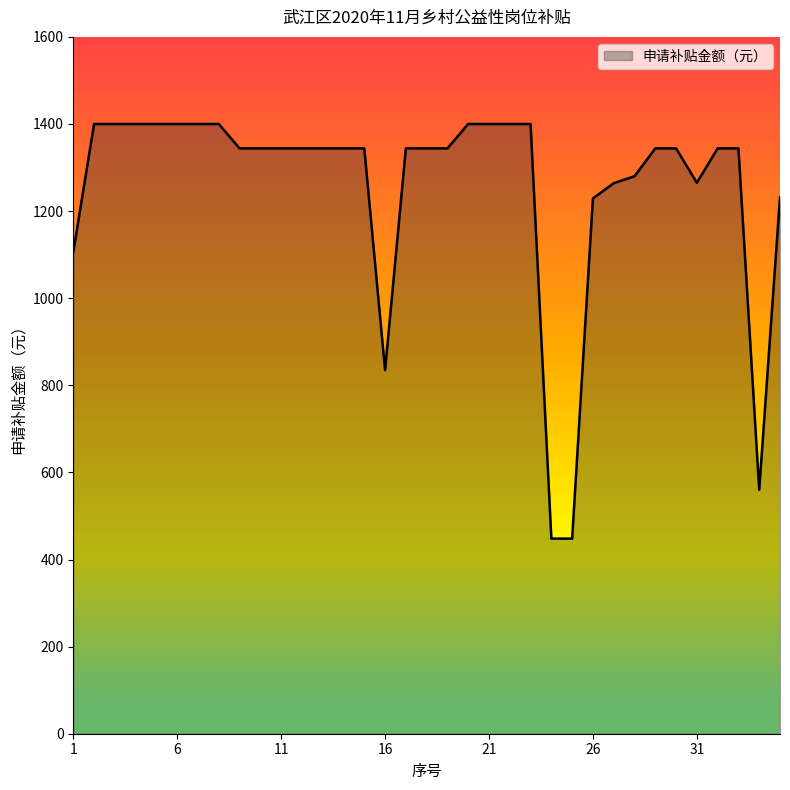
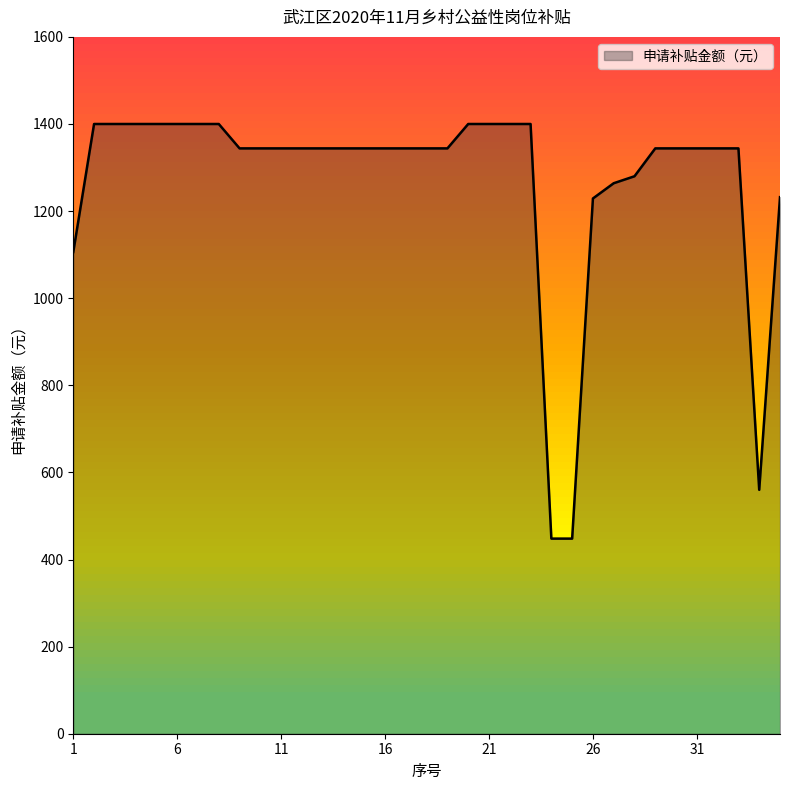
  {
    "1": 1110,
    "6": 1400,
    "11": 1340,
-   "16": 840,
+   "16": 1340,
    "21": 1400,
    "26": 1230,
-   "31": 1270
+   "31": 1340
  }
